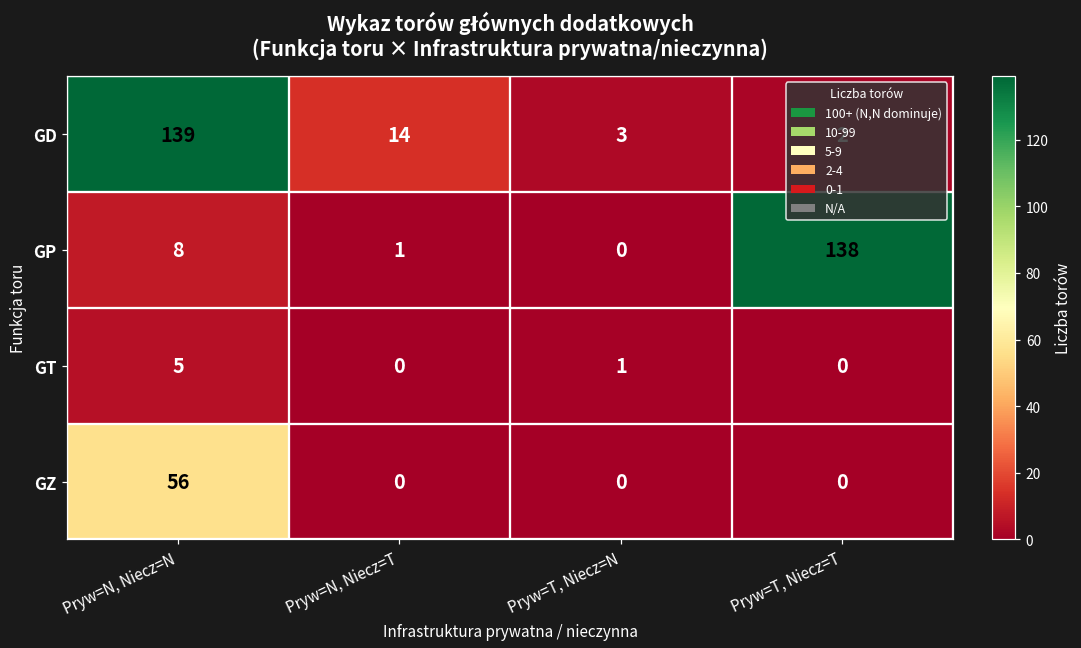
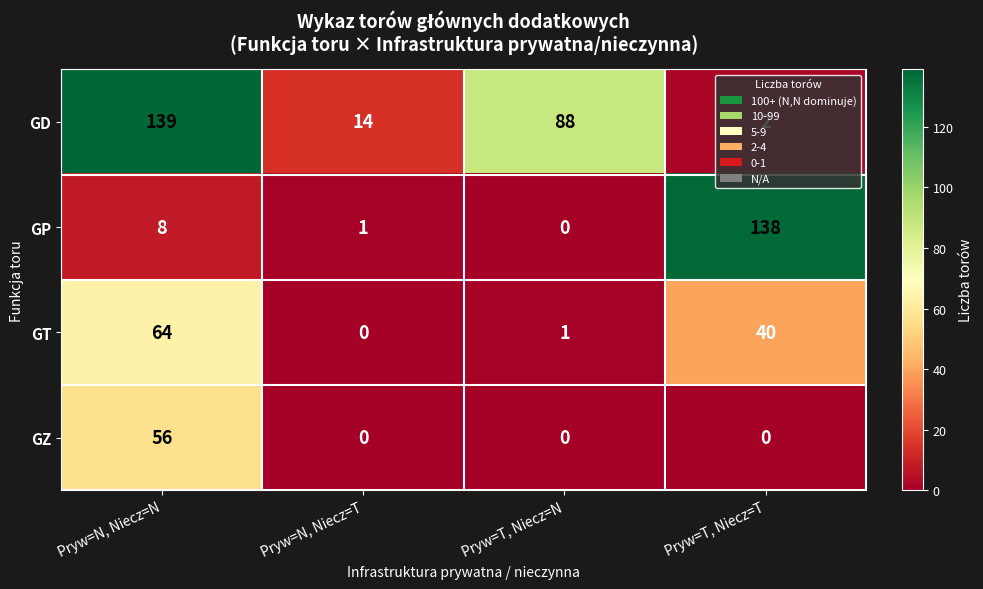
  {
    "GD": {
      "Pryw=N, Niecz=N": 139,
      "Pryw=N, Niecz=T": 14,
-     "Pryw=T, Niecz=N": 3
+     "Pryw=T, Niecz=N": 88
    },
    "GP": {
      "Pryw=N, Niecz=N": 8,
      "Pryw=N, Niecz=T": 1,
      "Pryw=T, Niecz=N": 0,
      "Pryw=T, Niecz=T": 138
    },
    "GT": {
-     "Pryw=N, Niecz=N": 5,
+     "Pryw=N, Niecz=N": 64,
      "Pryw=N, Niecz=T": 0,
      "Pryw=T, Niecz=N": 1,
-     "Pryw=T, Niecz=T": 0
+     "Pryw=T, Niecz=T": 40
    },
    "GZ": {
      "Pryw=N, Niecz=N": 56,
      "Pryw=N, Niecz=T": 0,
      "Pryw=T, Niecz=N": 0,
      "Pryw=T, Niecz=T": 0
    }
  }
